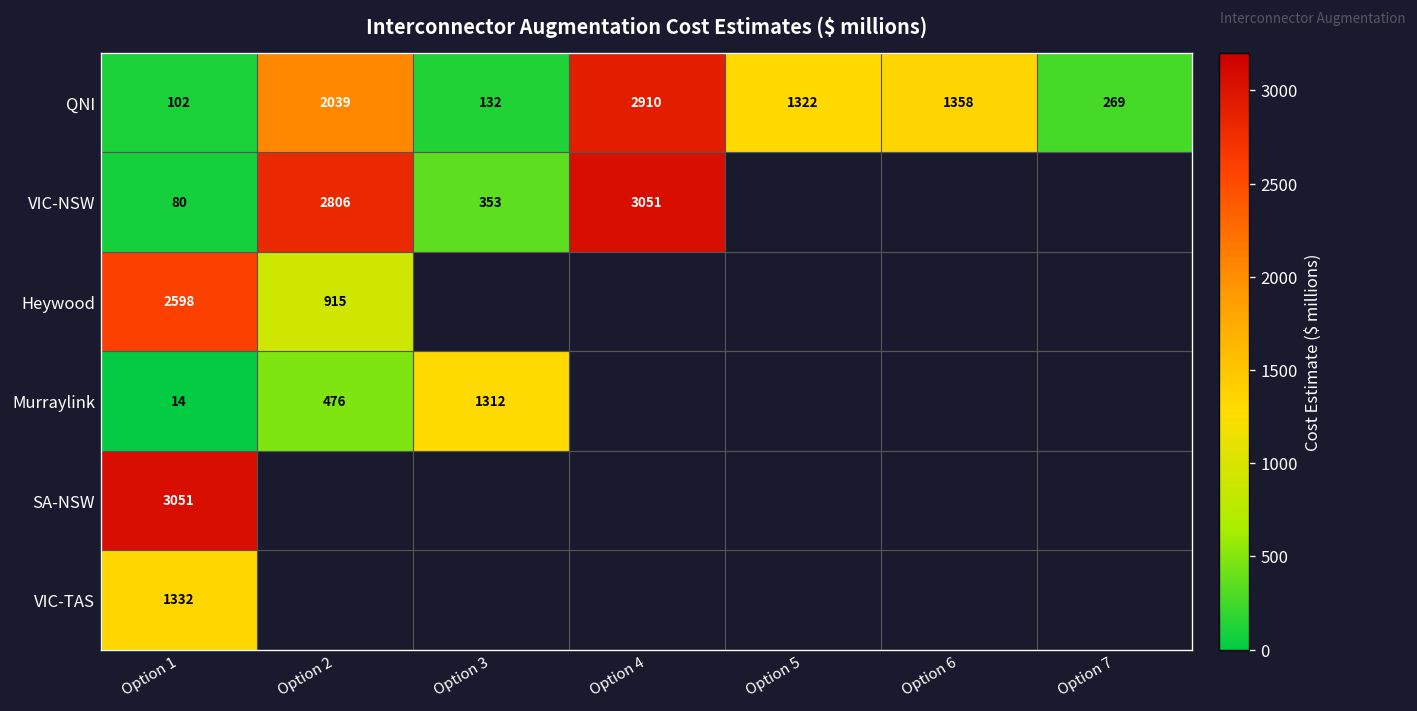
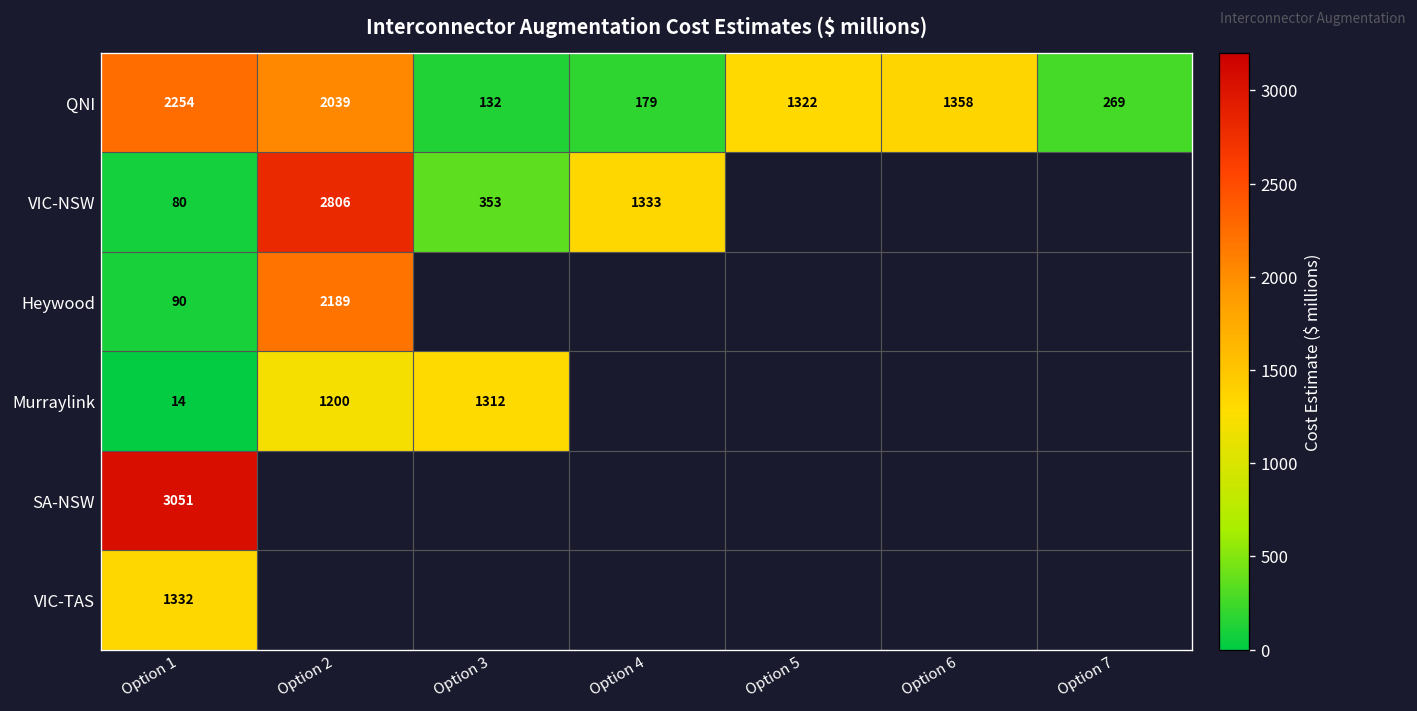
  {
    "QNI": {
-     "Option 1": 102,
+     "Option 1": 2254,
      "Option 2": 2039,
      "Option 3": 132,
-     "Option 4": 2910,
+     "Option 4": 179,
      "Option 5": 1322,
      "Option 6": 1358,
      "Option 7": 269
    },
    "VIC-NSW": {
      "Option 1": 80,
      "Option 2": 2806,
      "Option 3": 353,
-     "Option 4": 3051
+     "Option 4": 1333
    },
    "Heywood": {
-     "Option 1": 2598,
-     "Option 2": 915
+     "Option 1": 90,
+     "Option 2": 2189
    },
    "Murraylink": {
      "Option 1": 14,
-     "Option 2": 476,
+     "Option 2": 1200,
      "Option 3": 1312
    },
    "SA-NSW": {
      "Option 1": 3051
    },
    "VIC-TAS": {
      "Option 1": 1332
    }
  }
